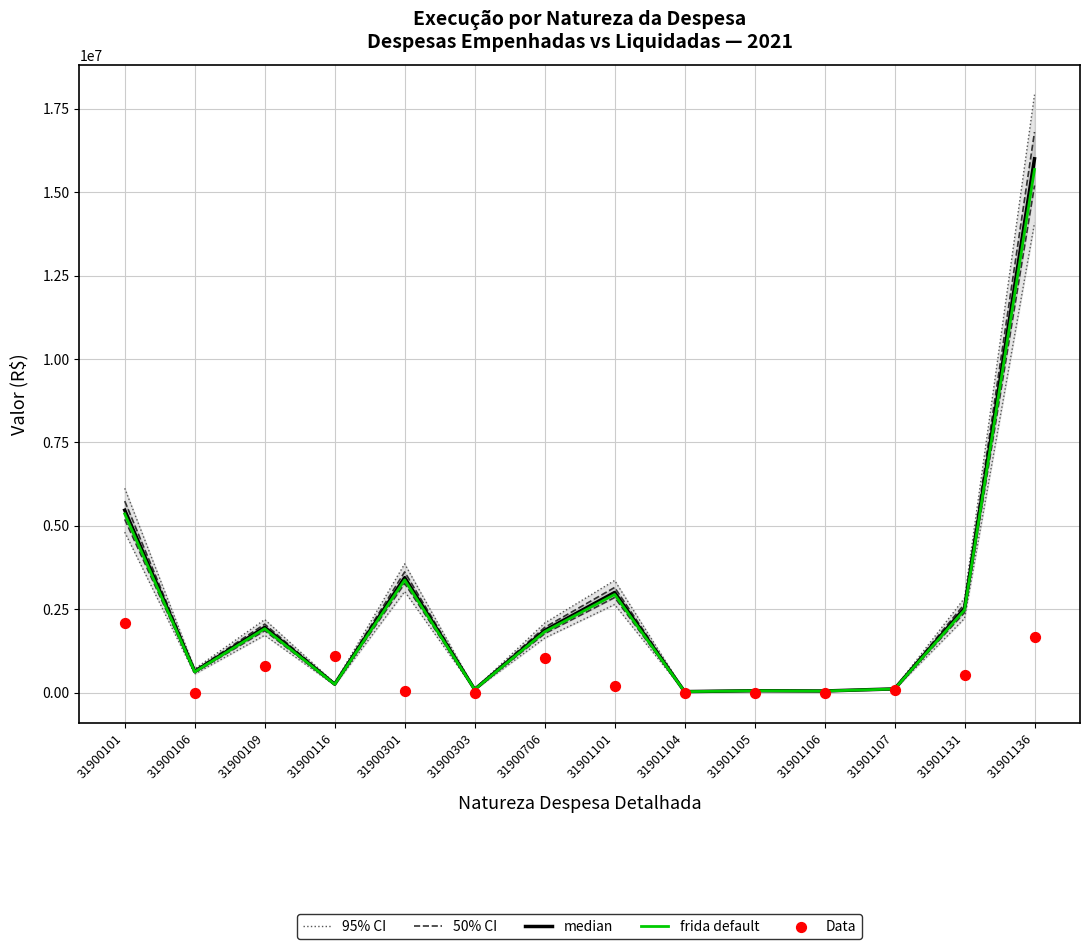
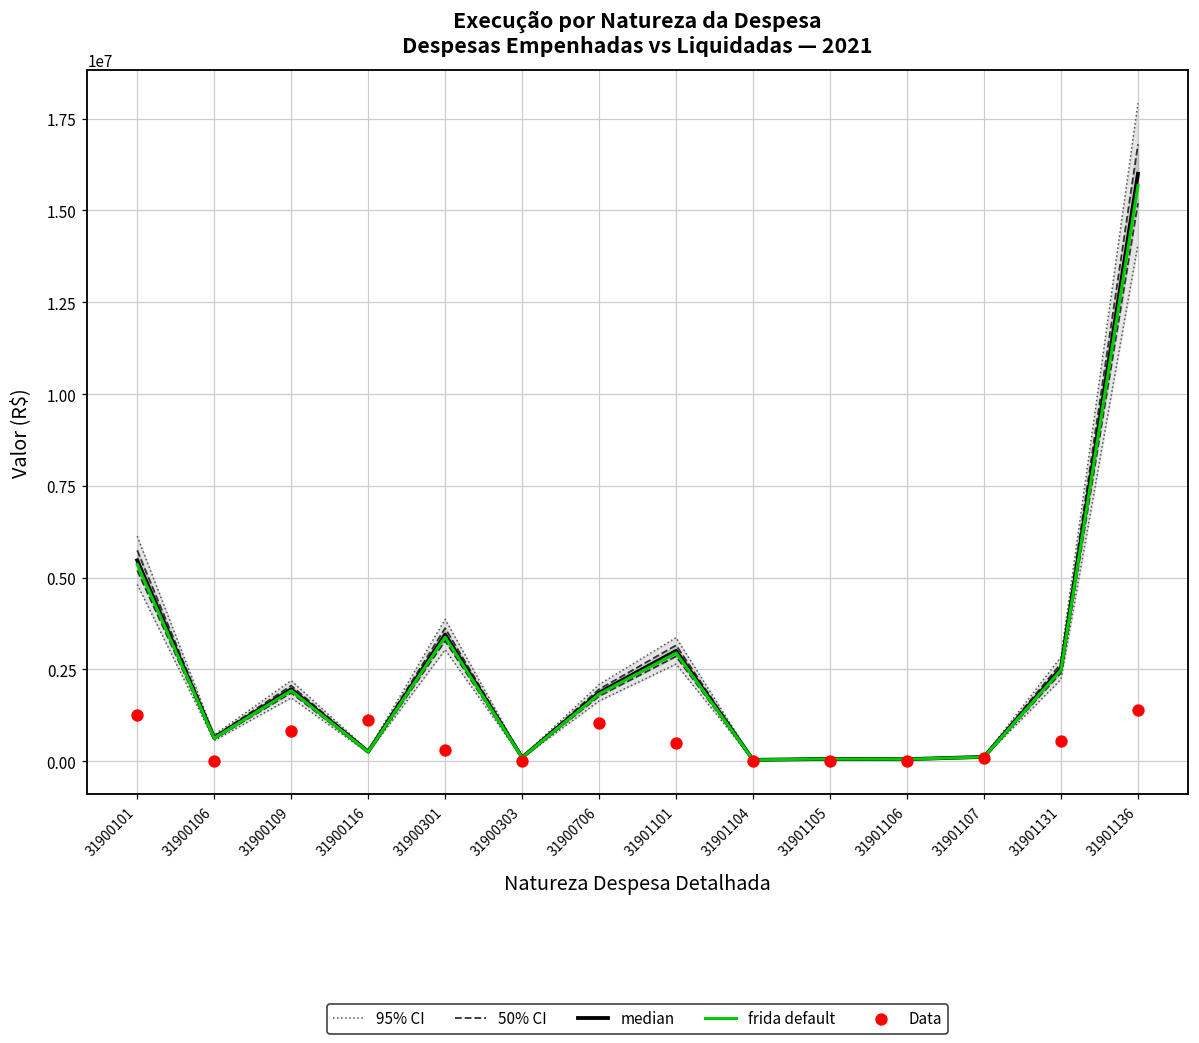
  {
    "Data": {
-     "31900101": 2100000,
-     "31900301": 0,
-     "31901101": 200000,
-     "31901136": 1700000
+     "31900101": 1300000,
+     "31900301": 300000,
+     "31901101": 500000,
+     "31901136": 1400000
    },
    "median": {
      "31900101": 5500000,
      "31901136": 16000000
    },
    "frida default": {
      "31900101": 5400000,
      "31901136": 15700000
    }
  }
